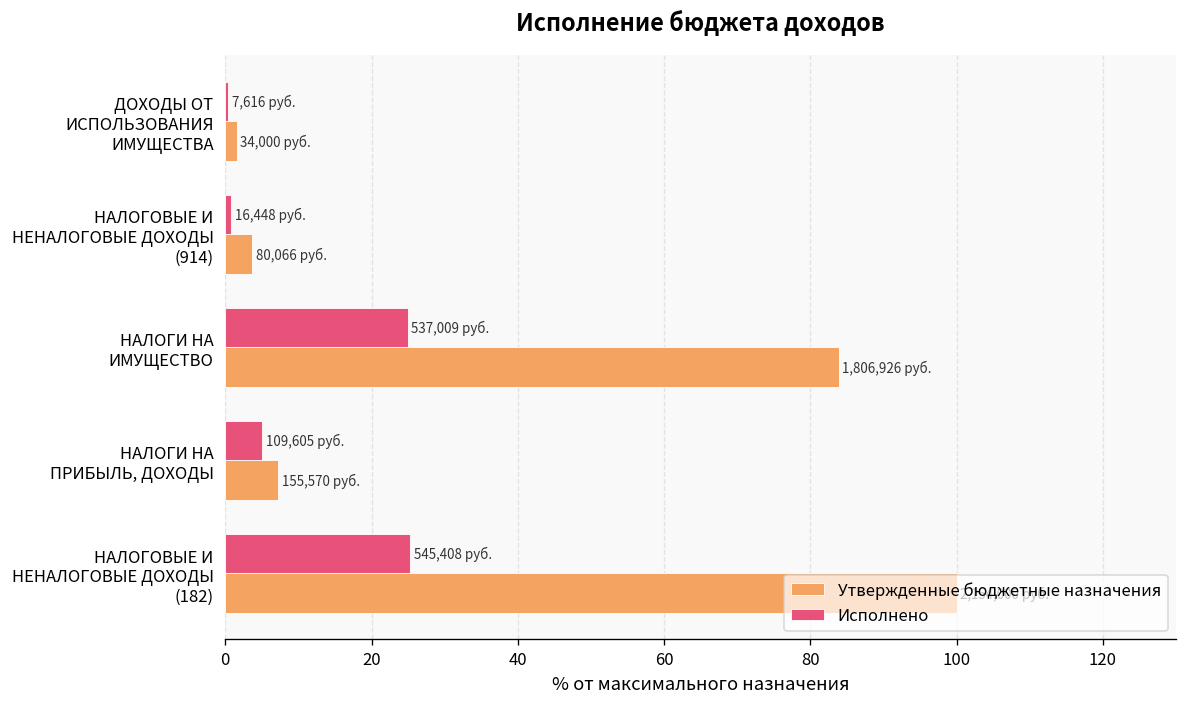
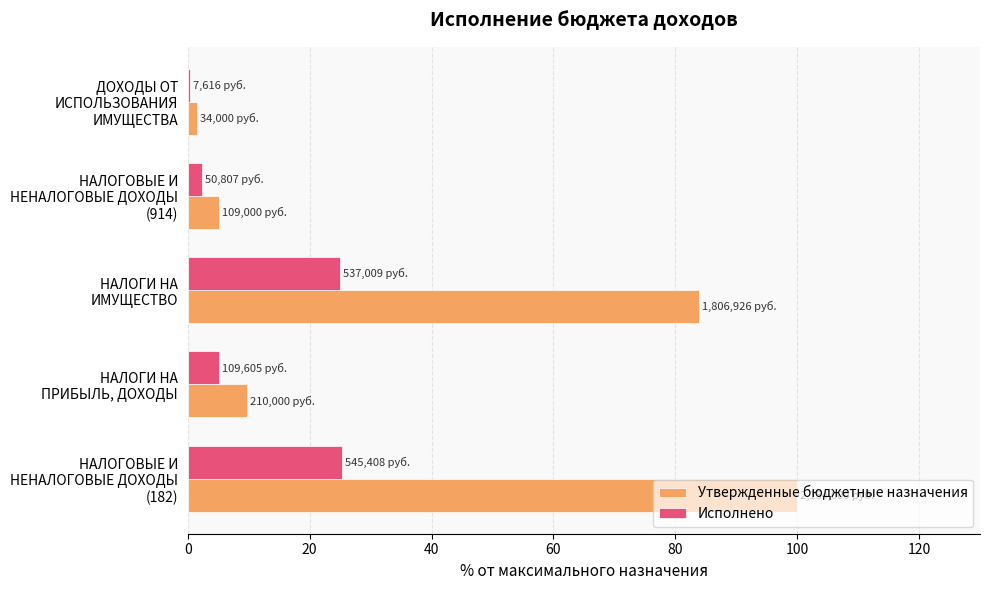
  {
    "Утвержденные бюджетные назначения": {
-     "НАЛОГОВЫЕ И НЕНАЛОГОВЫЕ ДОХОДЫ (914)": "80,066",
-     "НАЛОГИ НА ПРИБЫЛЬ, ДОХОДЫ": "155,570"
+     "НАЛОГОВЫЕ И НЕНАЛОГОВЫЕ ДОХОДЫ (914)": "109,000",
+     "НАЛОГИ НА ПРИБЫЛЬ, ДОХОДЫ": "210,000"
    },
    "Исполнено": {
-     "НАЛОГОВЫЕ И НЕНАЛОГОВЫЕ ДОХОДЫ (914)": "16,448"
+     "НАЛОГОВЫЕ И НЕНАЛОГОВЫЕ ДОХОДЫ (914)": "50,807"
    }
  }
